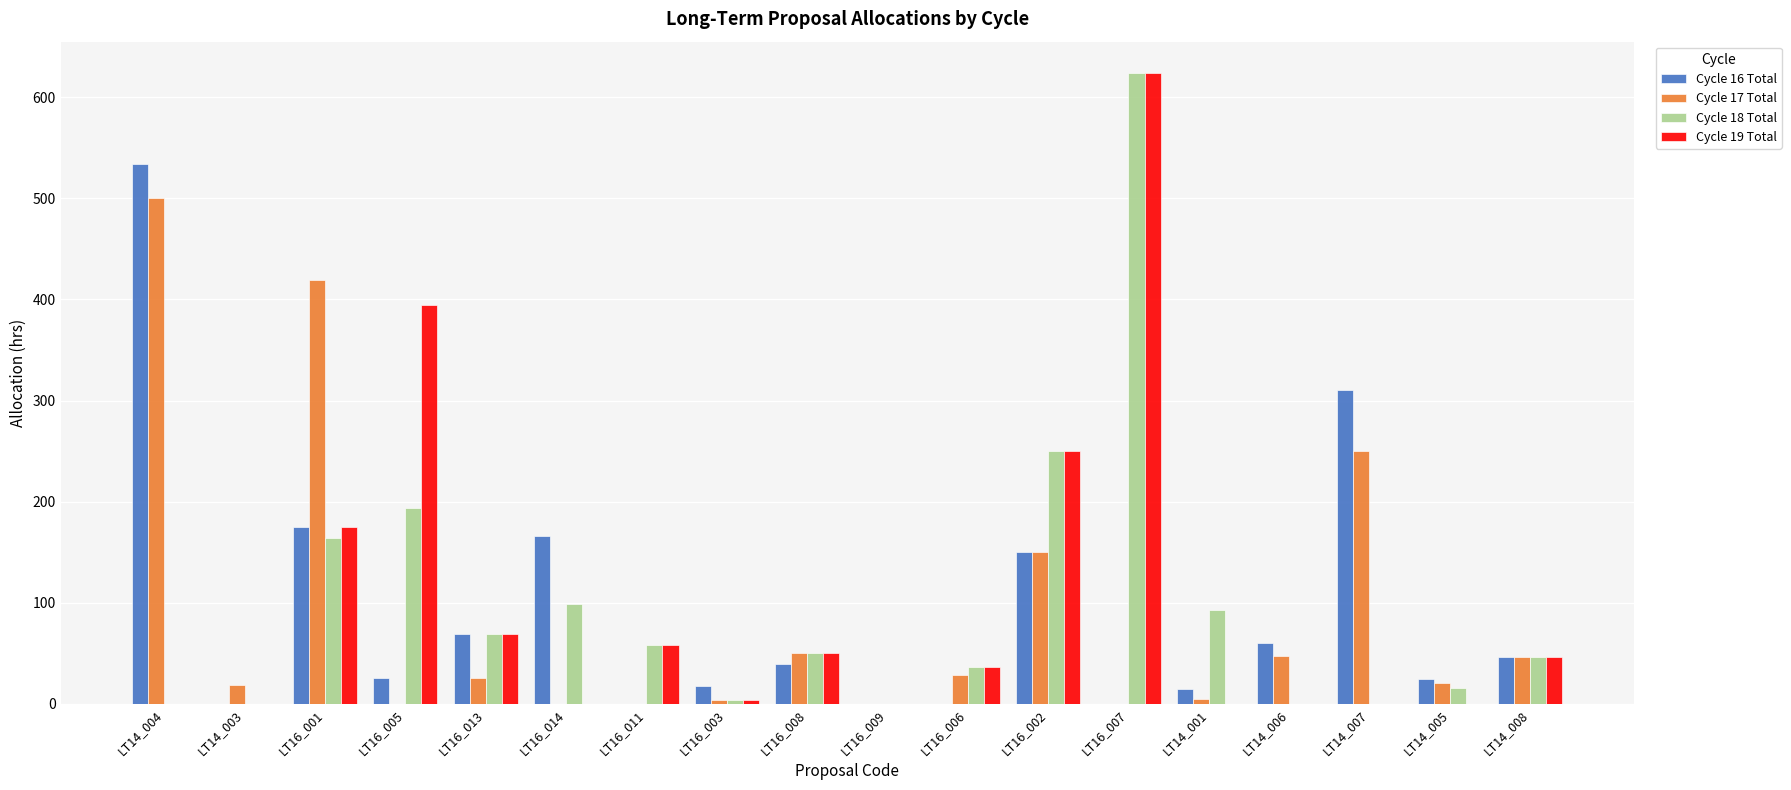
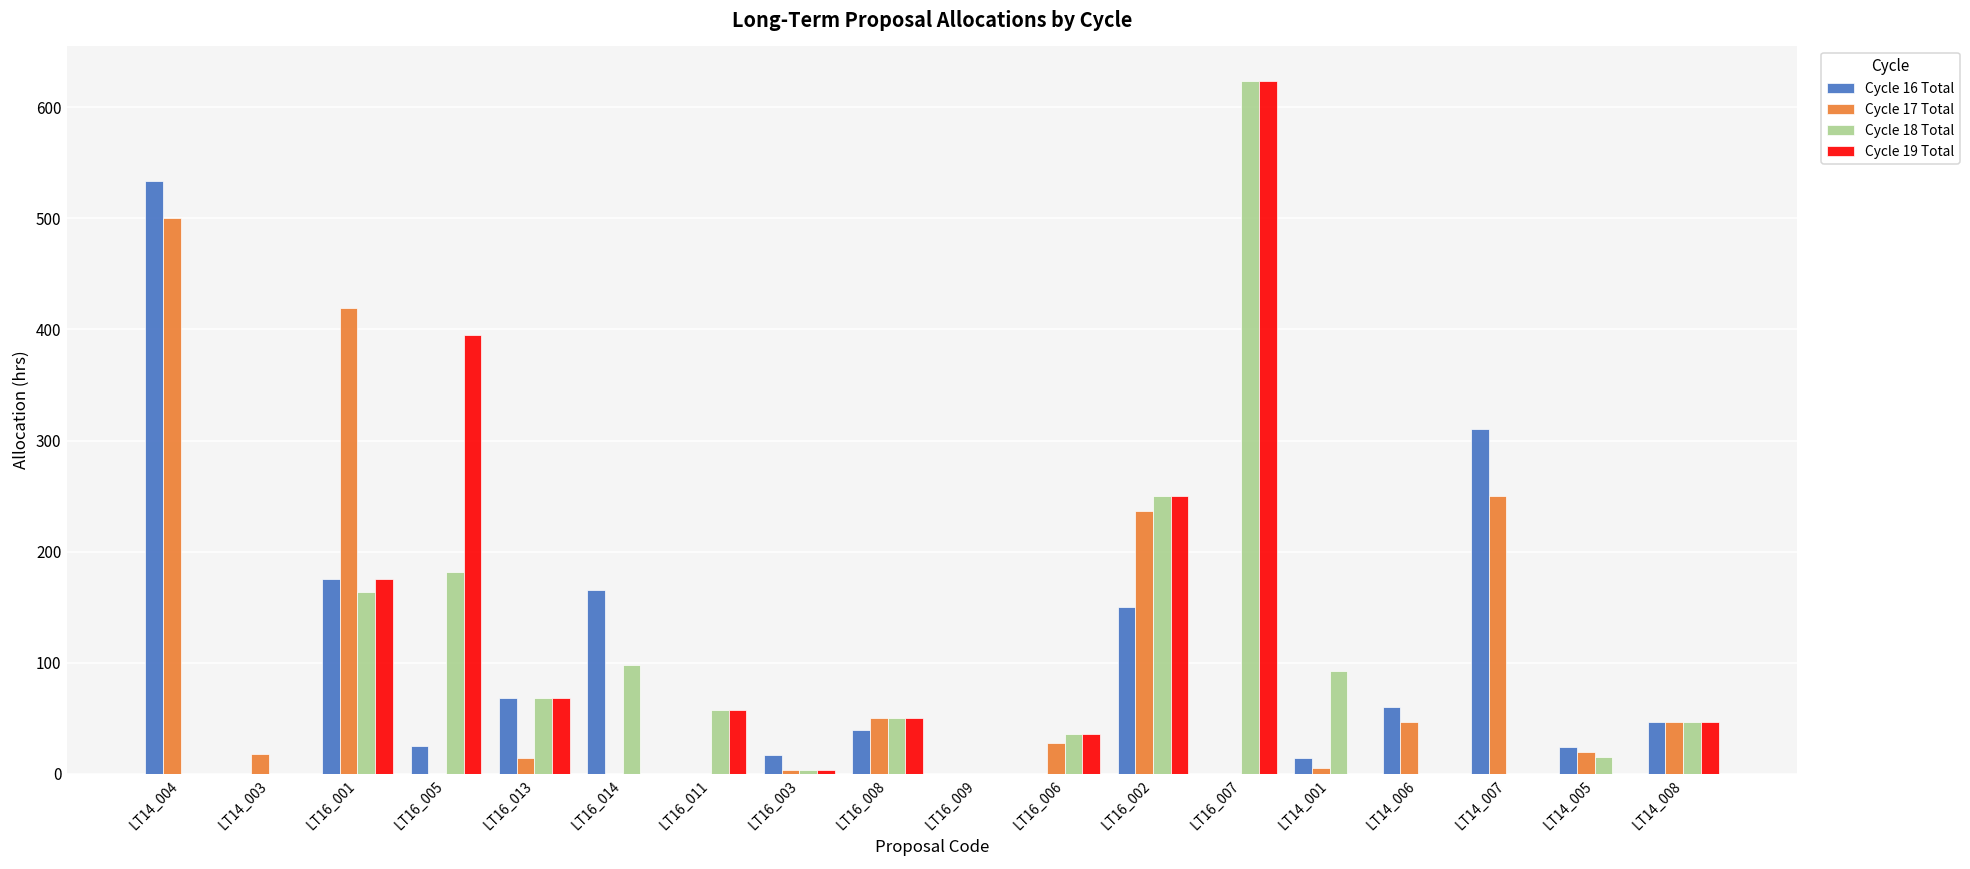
  {
    "Cycle 16 Total": {
      "LT14_004": 534,
      "LT14_003": 0,
      "LT16_001": 175,
      "LT16_005": 25,
      "LT16_013": 69,
      "LT16_014": 166,
      "LT16_011": 0,
      "LT16_003": 17,
      "LT16_008": 40,
      "LT16_009": 0,
      "LT16_006": 0,
      "LT16_002": 150,
      "LT16_007": 0,
      "LT14_001": 15,
      "LT14_006": 60,
      "LT14_007": 310,
      "LT14_005": 24,
      "LT14_008": 46
    },
    "Cycle 17 Total": {
      "LT14_004": 500,
      "LT14_003": 18,
      "LT16_001": 419,
      "LT16_005": 0,
-     "LT16_013": 25,
+     "LT16_013": 14,
      "LT16_014": 0,
      "LT16_011": 0,
      "LT16_003": 4,
      "LT16_008": 50,
      "LT16_009": 0,
      "LT16_006": 28,
-     "LT16_002": 150,
+     "LT16_002": 237,
      "LT16_007": 0,
      "LT14_001": 5,
      "LT14_006": 47,
      "LT14_007": 250,
      "LT14_005": 20,
      "LT14_008": 46
    },
    "Cycle 18 Total": {
      "LT14_004": 0,
      "LT14_003": 0,
      "LT16_001": 164,
-     "LT16_005": 194,
+     "LT16_005": 181,
      "LT16_013": 69,
      "LT16_014": 99,
      "LT16_011": 58,
      "LT16_003": 4,
      "LT16_008": 50,
      "LT16_009": 0,
      "LT16_006": 36,
      "LT16_002": 250,
      "LT16_007": 624,
      "LT14_001": 93,
      "LT14_006": 0,
      "LT14_007": 0,
      "LT14_005": 15,
      "LT14_008": 46
    },
    "Cycle 19 Total": {
      "LT14_004": 0,
      "LT14_003": 0,
      "LT16_001": 175,
      "LT16_005": 395,
      "LT16_013": 69,
      "LT16_014": 0,
      "LT16_011": 58,
      "LT16_003": 4,
      "LT16_008": 50,
      "LT16_009": 0,
      "LT16_006": 36,
      "LT16_002": 250,
      "LT16_007": 624,
      "LT14_001": 0,
      "LT14_006": 0,
      "LT14_007": 0,
      "LT14_005": 0,
      "LT14_008": 46
    }
  }
